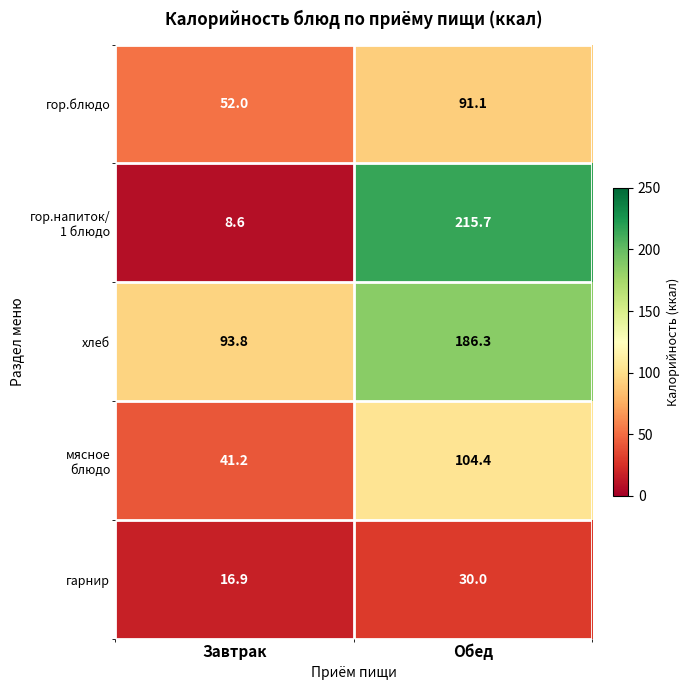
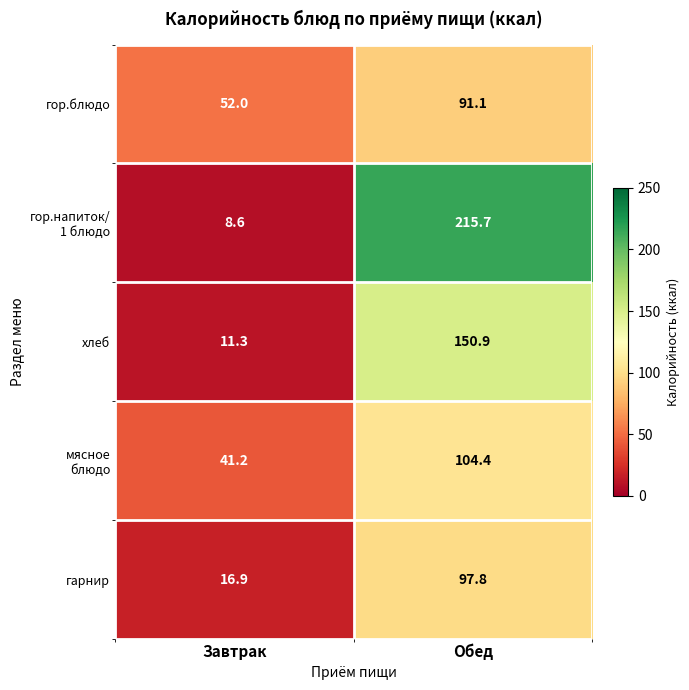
  {
    "гор.блюдо": {
      "Завтрак": 52.0,
      "Обед": 91.1
    },
    "гор.напиток/ 1 блюдо": {
      "Завтрак": 8.6,
      "Обед": 215.7
    },
    "хлеб": {
-     "Завтрак": 93.8,
-     "Обед": 186.3
+     "Завтрак": 11.3,
+     "Обед": 150.9
    },
    "мясное блюдо": {
      "Завтрак": 41.2,
      "Обед": 104.4
    },
    "гарнир": {
      "Завтрак": 16.9,
-     "Обед": 30.0
+     "Обед": 97.8
    }
  }
